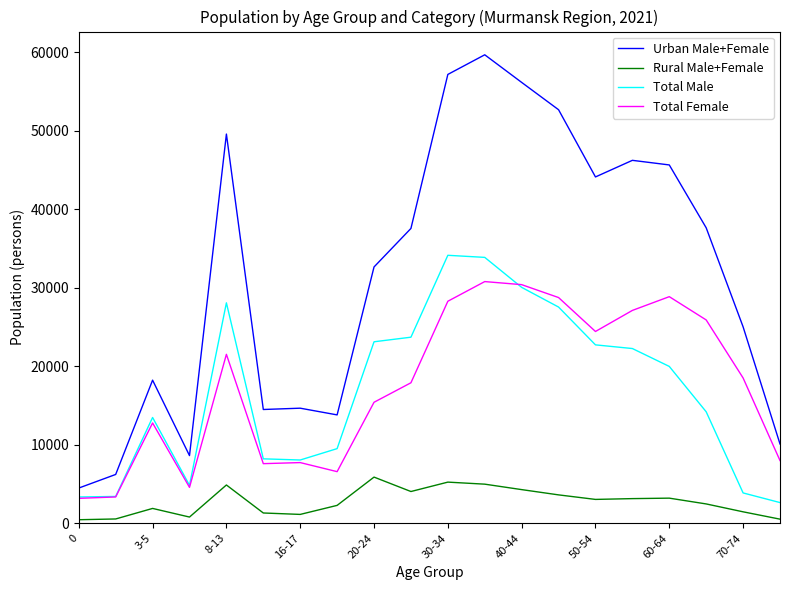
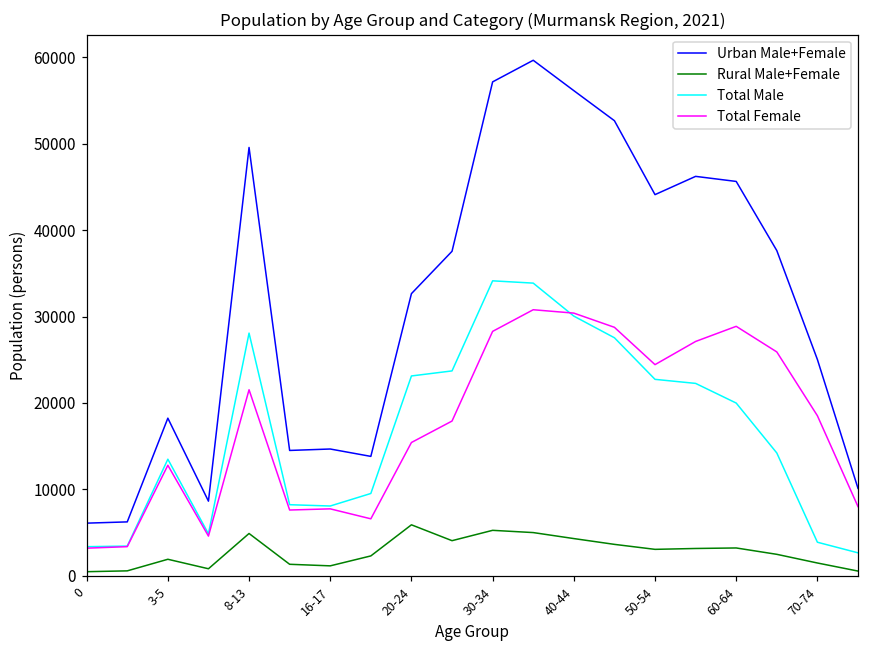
  {
    "Urban Male+Female": {
-     "0": 4000,
+     "0": 6000,
      "3-5": 18000,
      "8-13": 50000,
      "16-17": 15000,
      "20-24": 33000,
      "30-34": 57000,
      "40-44": 56000,
      "50-54": 44000,
      "60-64": 46000,
      "70-74": 25000
    },
    "Rural Male+Female": {
      "0": 0,
      "3-5": 2000,
      "8-13": 5000,
      "16-17": 1000,
      "20-24": 6000,
      "30-34": 5000,
      "40-44": 4000,
      "50-54": 3000,
      "60-64": 3000,
      "70-74": 1000
    },
    "Total Male": {
      "3-5": 13000,
      "8-13": 28000,
      "16-17": 8000,
      "20-24": 23000,
      "30-34": 34000,
      "40-44": 30000,
      "50-54": 23000,
      "60-64": 20000,
      "70-74": 4000
    },
    "Total Female": {
      "3-5": 13000,
      "8-13": 22000,
      "16-17": 8000,
      "20-24": 15000,
      "30-34": 28000,
      "40-44": 30000,
      "50-54": 24000,
      "60-64": 29000,
      "70-74": 19000
    }
  }
